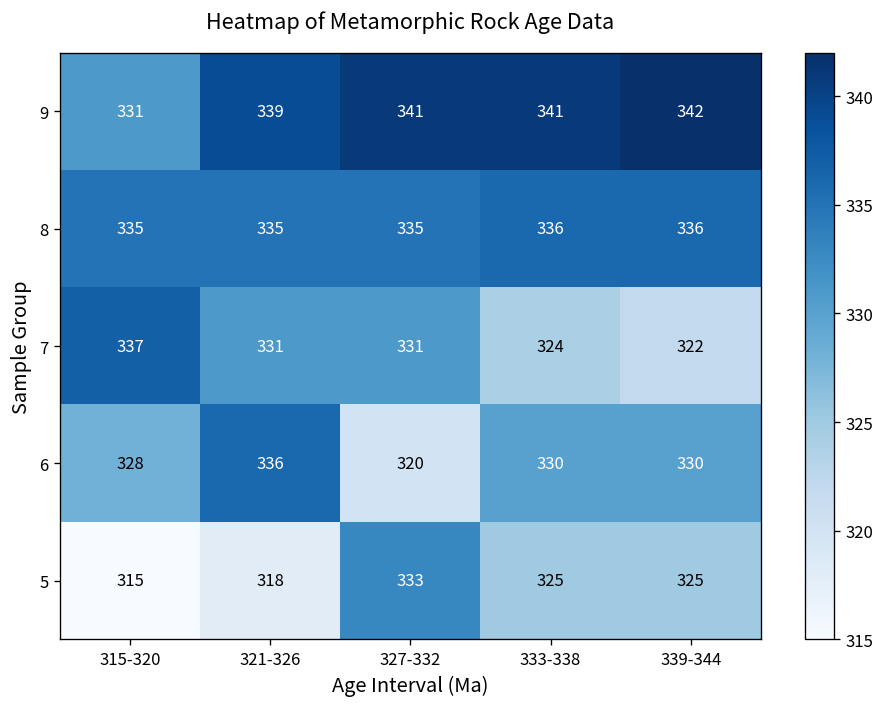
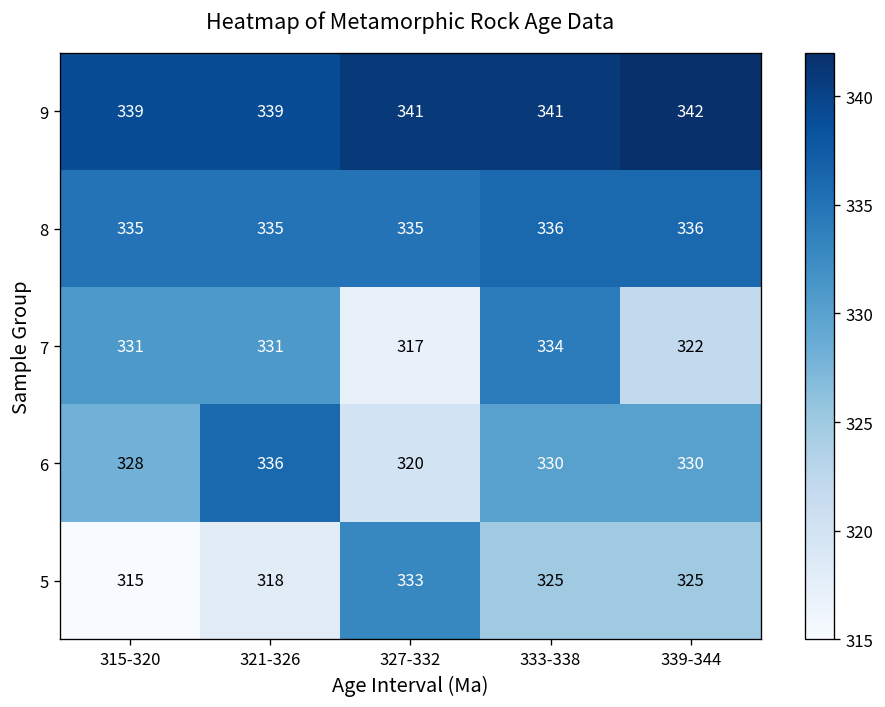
  {
    "9": {
-     "315-320": 331,
+     "315-320": 339,
      "321-326": 339,
      "327-332": 341,
      "333-338": 341,
      "339-344": 342
    },
    "8": {
      "315-320": 335,
      "321-326": 335,
      "327-332": 335,
      "333-338": 336,
      "339-344": 336
    },
    "7": {
-     "315-320": 337,
+     "315-320": 331,
      "321-326": 331,
-     "327-332": 331,
-     "333-338": 324,
+     "327-332": 317,
+     "333-338": 334,
      "339-344": 322
    },
    "6": {
      "315-320": 328,
      "321-326": 336,
      "327-332": 320,
      "333-338": 330,
      "339-344": 330
    },
    "5": {
      "315-320": 315,
      "321-326": 318,
      "327-332": 333,
      "333-338": 325,
      "339-344": 325
    }
  }
